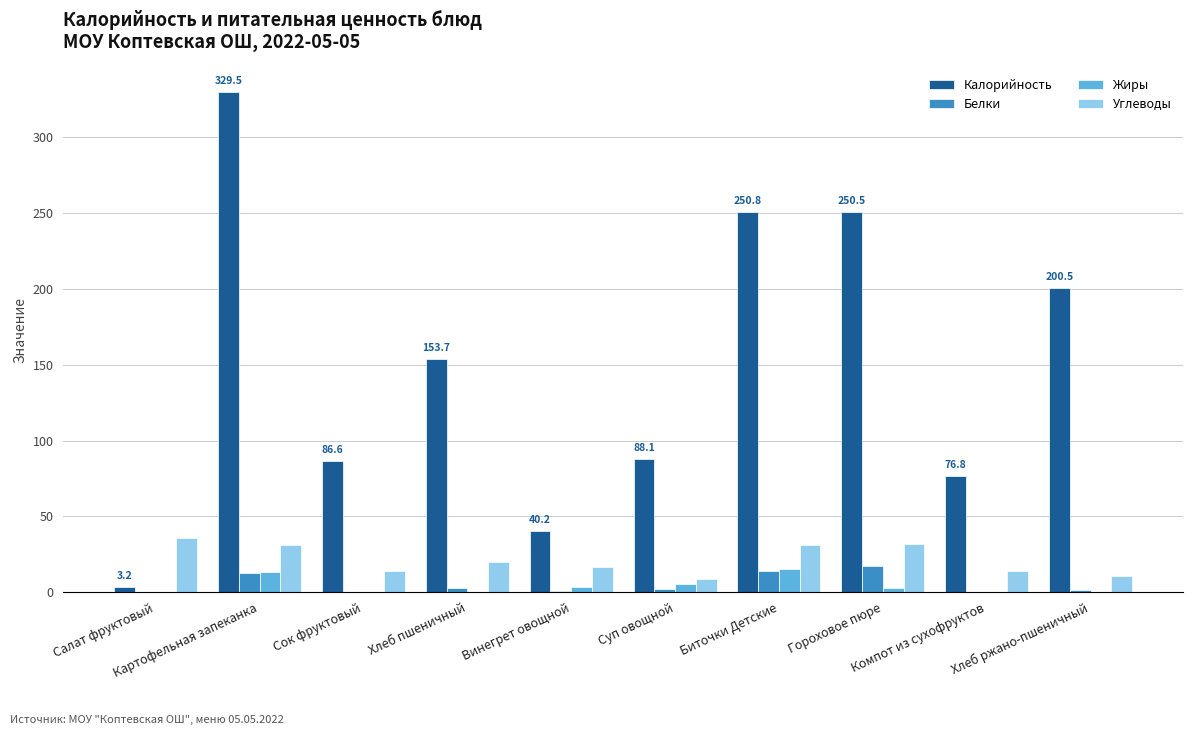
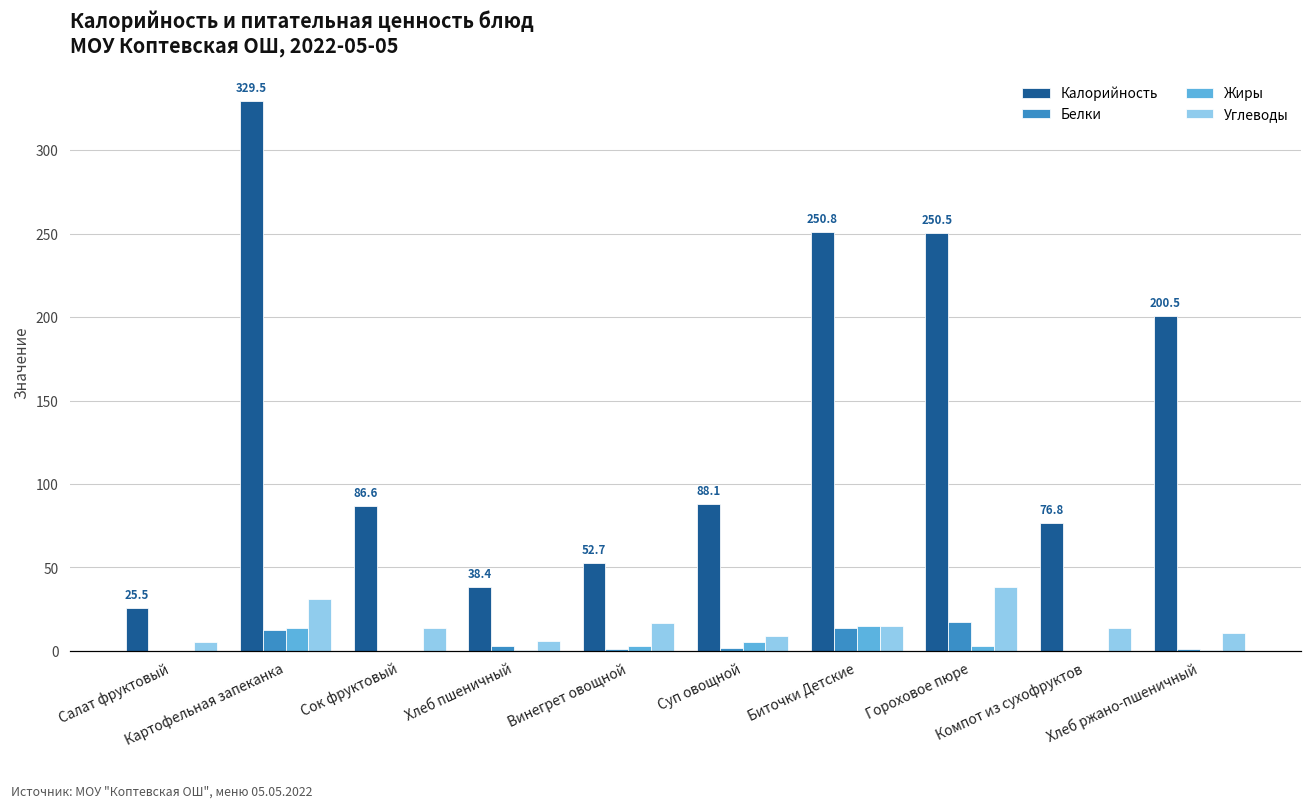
  {
    "Калорийность": {
-     "Салат фруктовый": 3.2,
+     "Салат фруктовый": 25.5,
      "Картофельная запеканка": 329.5,
      "Сок фруктовый": 86.6,
-     "Хлеб пшеничный": 153.7,
-     "Винегрет овощной": 40.2,
+     "Хлеб пшеничный": 38.4,
+     "Винегрет овощной": 52.7,
      "Суп овощной": 88.1,
      "Биточки Детские": 250.8,
      "Гороховое пюре": 250.5,
      "Компот из сухофруктов": 76.8,
      "Хлеб ржано-пшеничный": 200.5
    },
    "Углеводы": {
-     "Салат фруктовый": 36,
+     "Салат фруктовый": 6,
      "Картофельная запеканка": 31,
      "Сок фруктовый": 14,
-     "Хлеб пшеничный": 20,
+     "Хлеб пшеничный": 6,
      "Винегрет овощной": 17,
      "Суп овощной": 9,
-     "Биточки Детские": 31,
-     "Гороховое пюре": 32,
+     "Биточки Детские": 15,
+     "Гороховое пюре": 38,
      "Компот из сухофруктов": 14,
      "Хлеб ржано-пшеничный": 11
    }
  }
